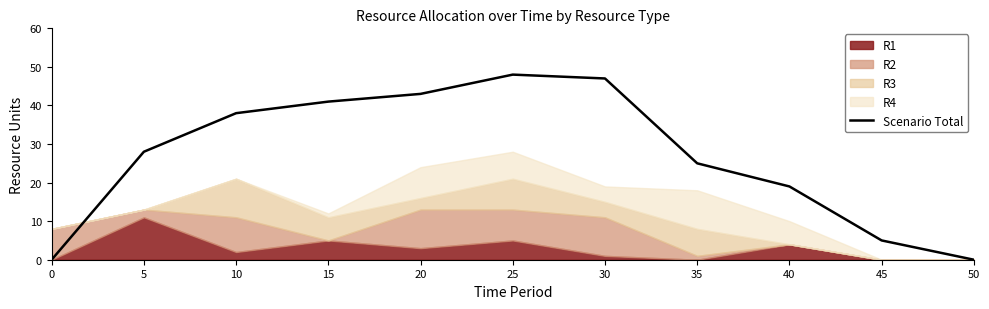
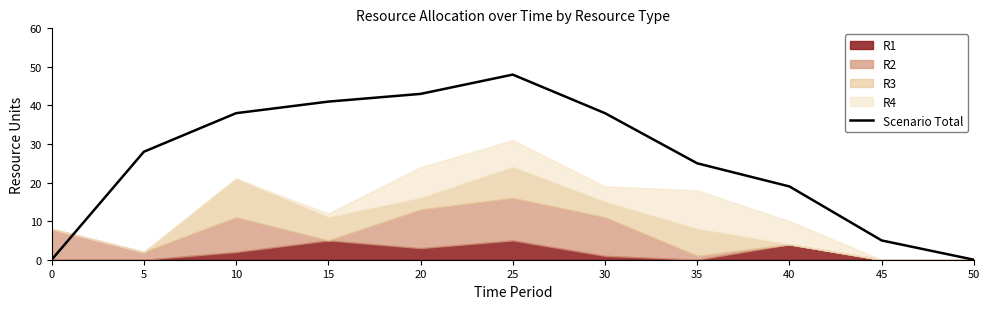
  {
    "R1": {
-     "5": 11,
+     "5": 0,
      "10": 2,
      "20": 3,
      "25": 5,
      "30": 1,
      "35": 0
    },
    "Scenario Total": {
      "5": 28,
      "10": 38,
      "15": 41,
      "20": 43,
      "25": 48,
-     "30": 47,
+     "30": 38,
      "35": 25,
      "40": 19,
      "45": 5
    },
    "R2": {
      "10": 9,
      "20": 10,
-     "25": 8,
+     "25": 11,
      "30": 10,
      "35": 1
    }
  }
